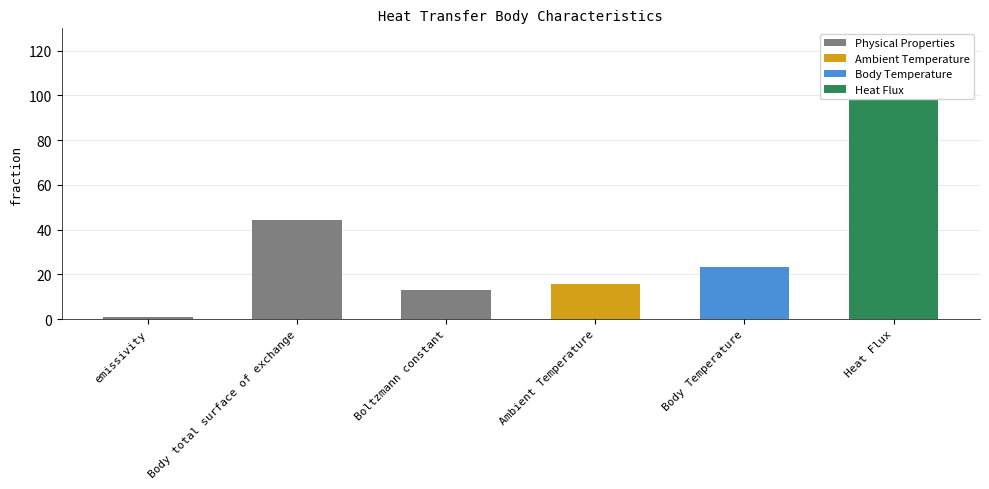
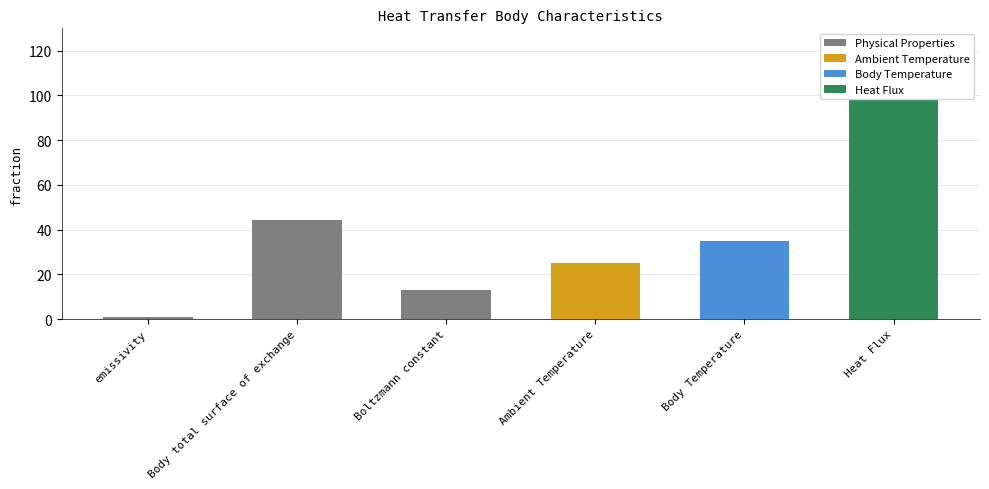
  {
    "Body total surface of exchange": 44,
    "Boltzmann constant": 13,
-   "Ambient Temperature": 16,
-   "Body Temperature": 23
+   "Ambient Temperature": 25,
+   "Body Temperature": 35
  }
